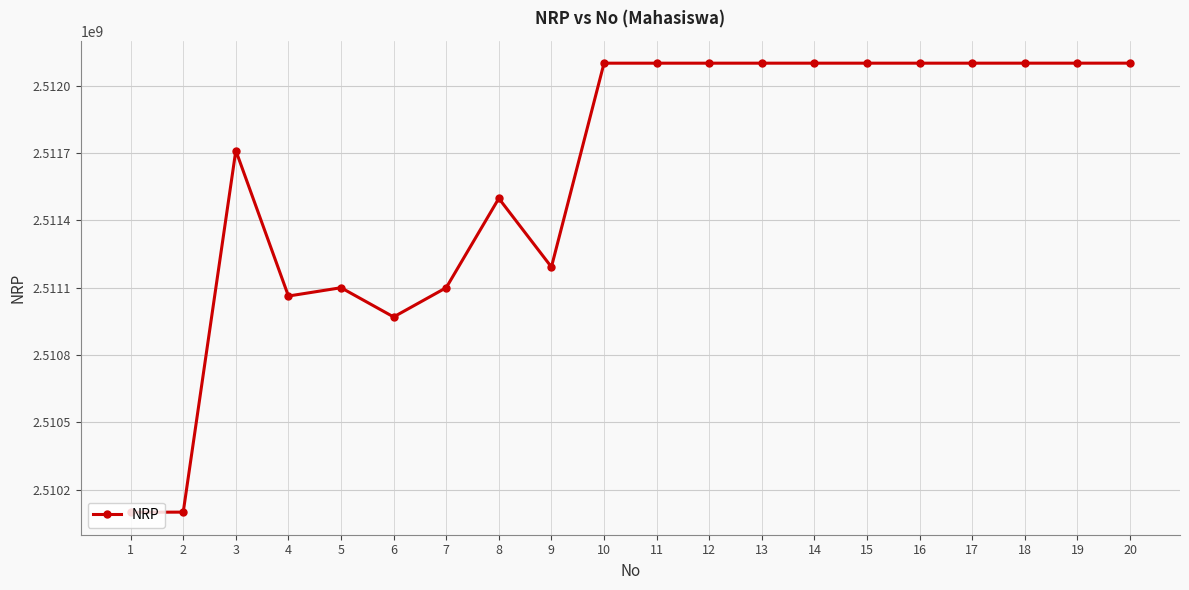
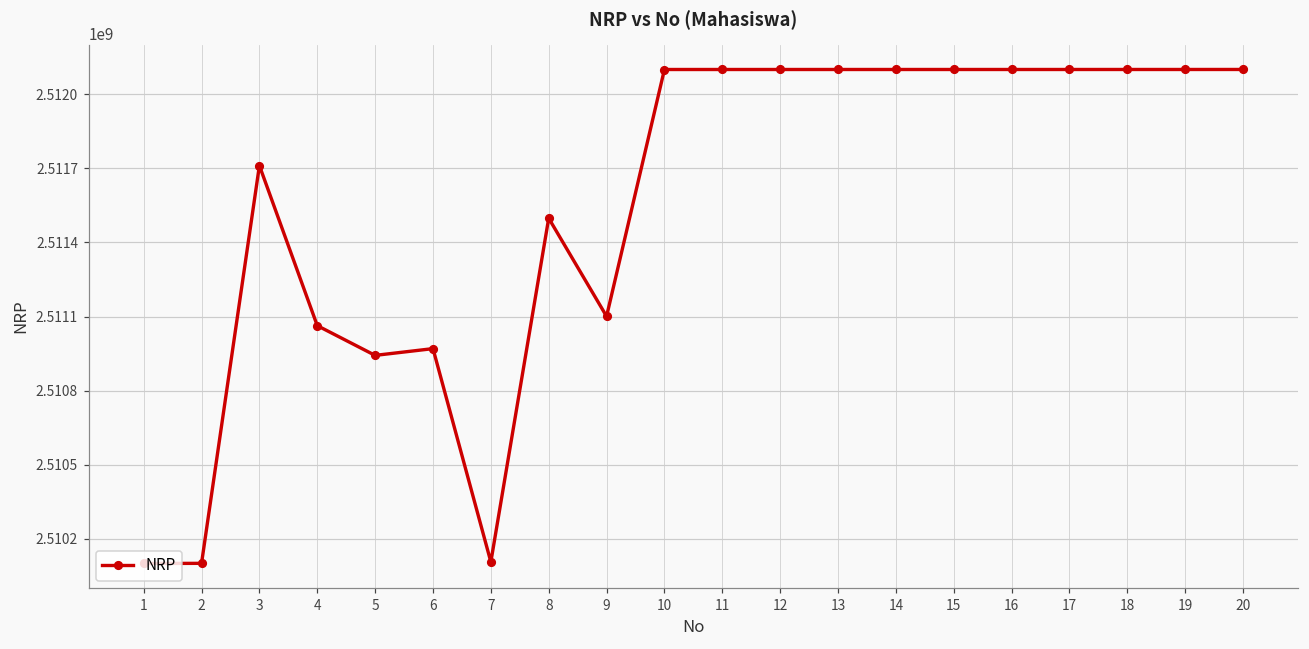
  {
    "2": 2510100000,
    "3": 2511710000,
    "4": 2511060000,
-   "5": 2511100000,
+   "5": 2510940000,
    "6": 2510970000,
-   "7": 2511100000,
+   "7": 2510110000,
    "8": 2511500000,
-   "9": 2511190000,
+   "9": 2511100000,
    "10": 2512100000,
    "11": 2512100000,
    "12": 2512100000,
    "13": 2512100000,
    "14": 2512100000,
    "15": 2512100000,
    "16": 2512100000,
    "17": 2512100000,
    "18": 2512100000,
    "19": 2512100000,
    "20": 2512100000
  }
